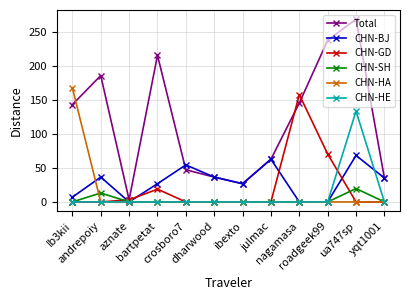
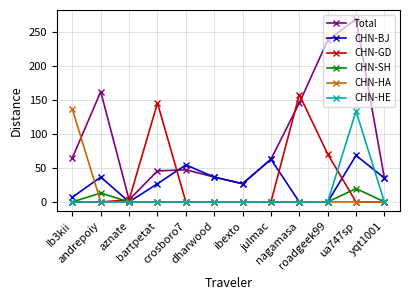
  {
    "Total": {
-     "Ib3kii": 140,
-     "andrepoiy": 190,
-     "bartpetat": 220,
+     "Ib3kii": 70,
+     "andrepoiy": 160,
+     "bartpetat": 50,
      "crosboro7": 50,
      "nagamasa": 150
    },
    "CHN-BJ": {
      "Ib3kii": 10,
      "andrepoiy": 40,
      "bartpetat": 30,
      "crosboro7": 50,
      "ua747sp": 70
    },
    "CHN-GD": {
-     "bartpetat": 20,
+     "bartpetat": 150,
      "nagamasa": 160,
      "roadgeek99": 70
    },
    "CHN-SH": {
      "andrepoiy": 10,
      "ua747sp": 20
    },
    "CHN-HA": {
-     "Ib3kii": 170
+     "Ib3kii": 140
    },
    "CHN-HE": {
      "ua747sp": 130
    }
  }
